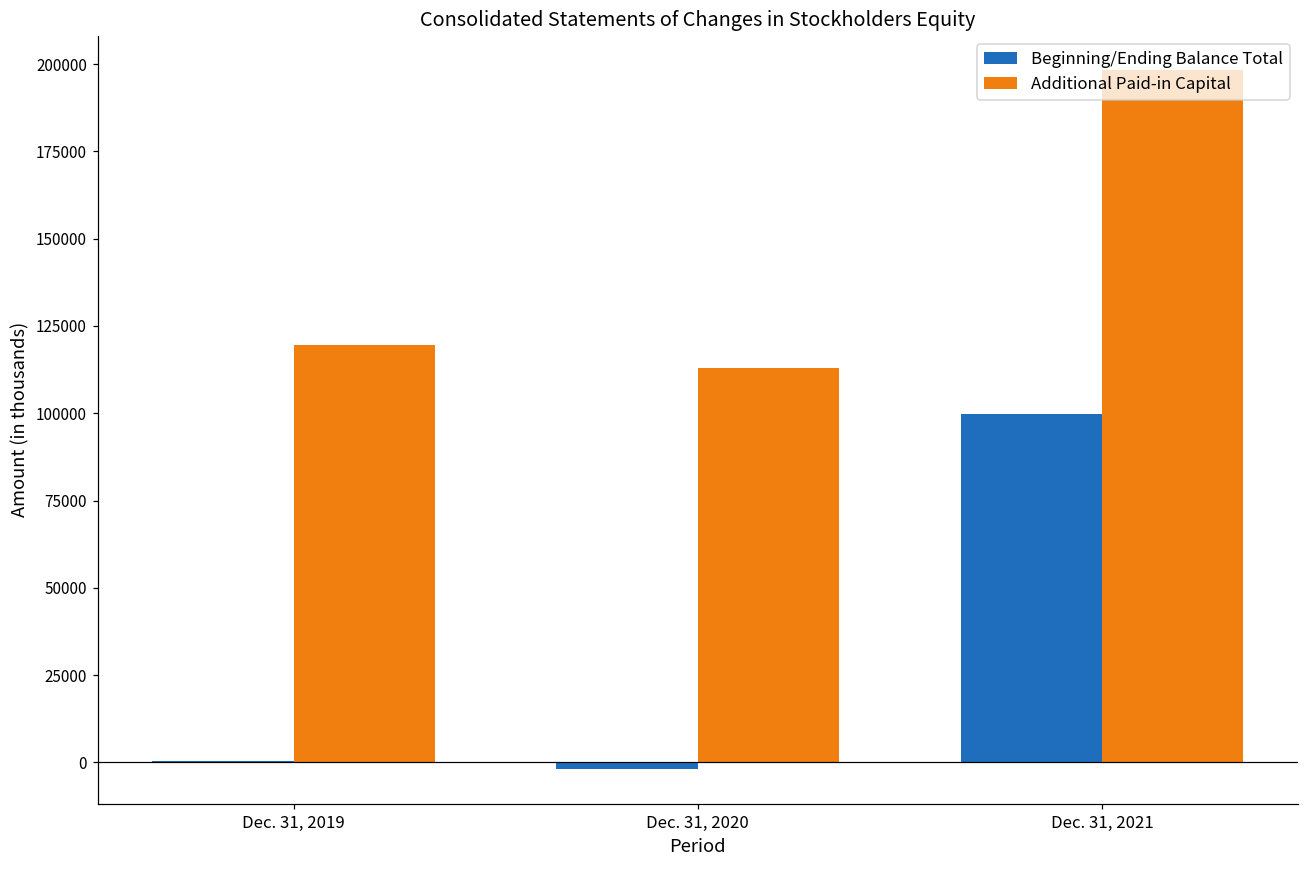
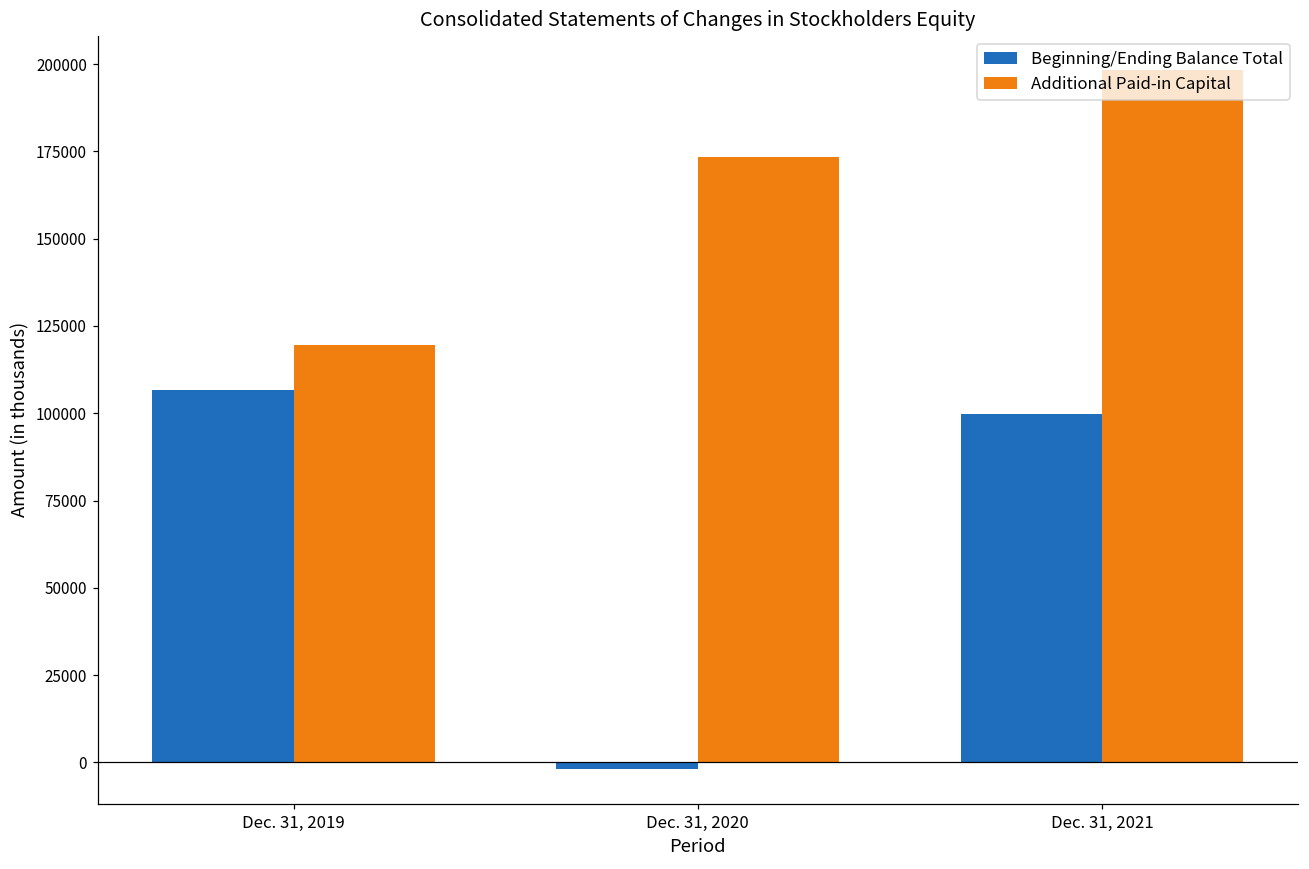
  {
    "Beginning/Ending Balance Total": {
-     "Dec. 31, 2019": 0,
+     "Dec. 31, 2019": 107000,
      "Dec. 31, 2020": -2000,
      "Dec. 31, 2021": 100000
    },
    "Additional Paid-in Capital": {
      "Dec. 31, 2019": 119000,
-     "Dec. 31, 2020": 113000
+     "Dec. 31, 2020": 174000
    }
  }
